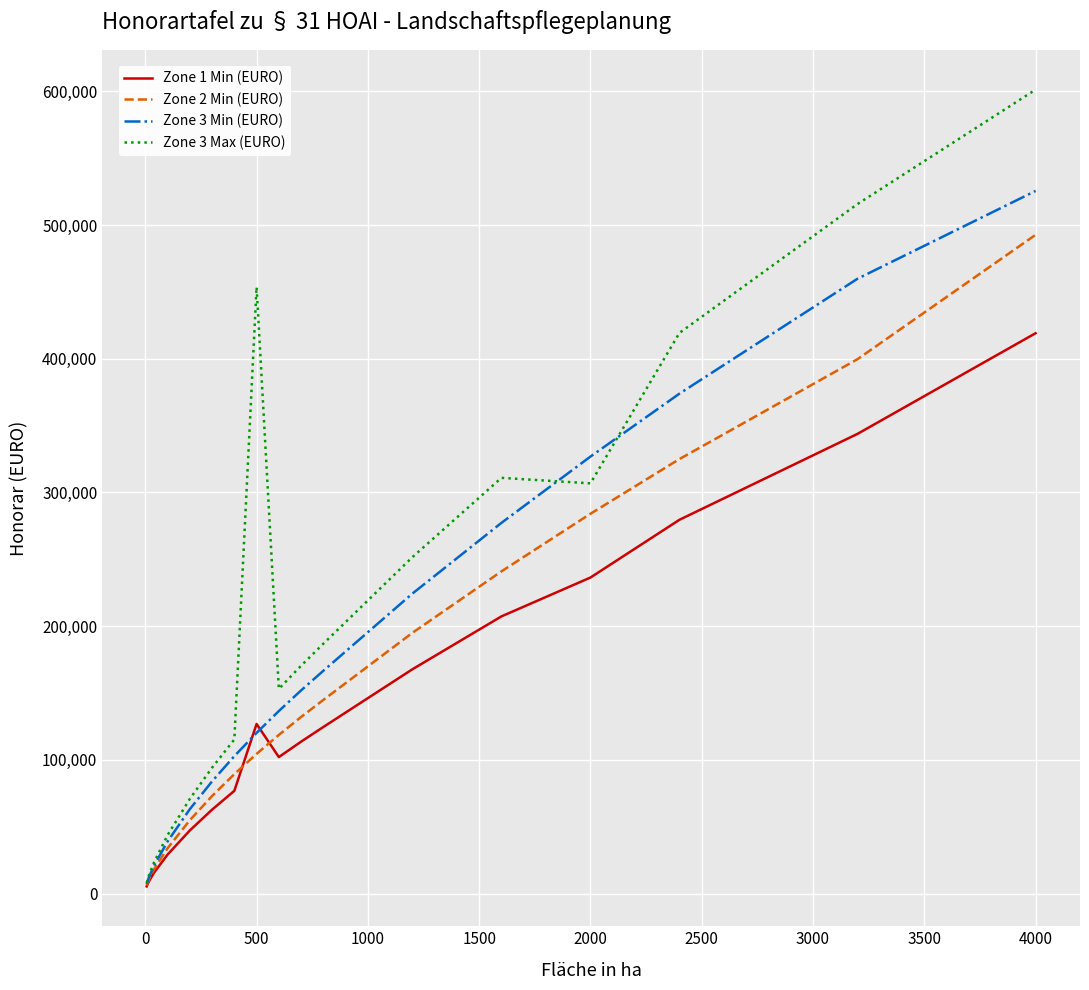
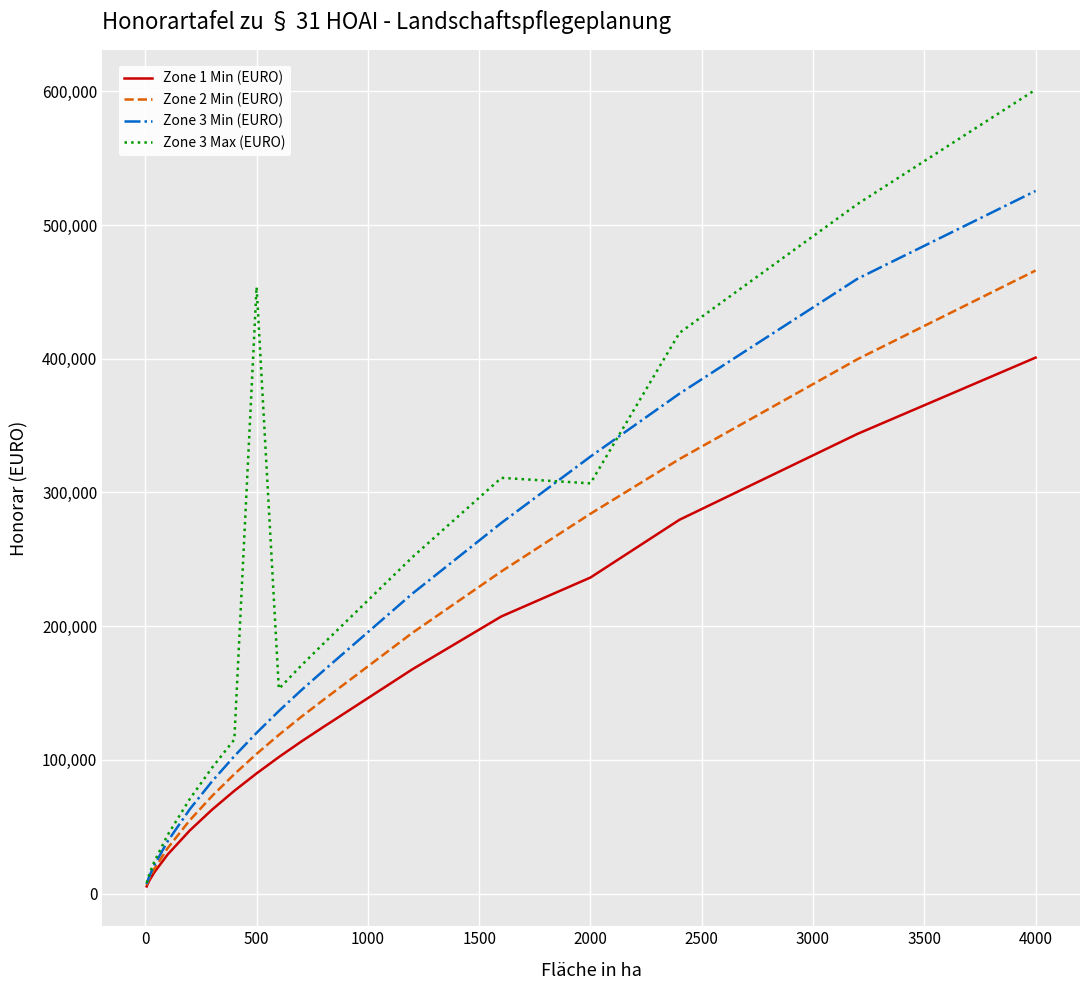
  {
    "Zone 1 Min (EURO)": {
-     "500": "127,000",
+     "500": "90,000",
      "2000": "236,000",
-     "4000": "419,000"
+     "4000": "401,000"
    },
    "Zone 2 Min (EURO)": {
      "500": "104,000",
      "2000": "284,000",
-     "4000": "493,000"
+     "4000": "466,000"
    },
    "Zone 3 Min (EURO)": {
      "500": "120,000",
      "2000": "327,000",
      "4000": "526,000"
    },
    "Zone 3 Max (EURO)": {
      "500": "454,000",
      "2000": "307,000",
      "4000": "601,000"
    }
  }
